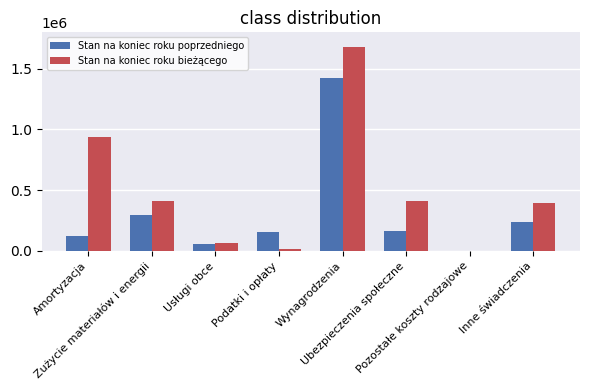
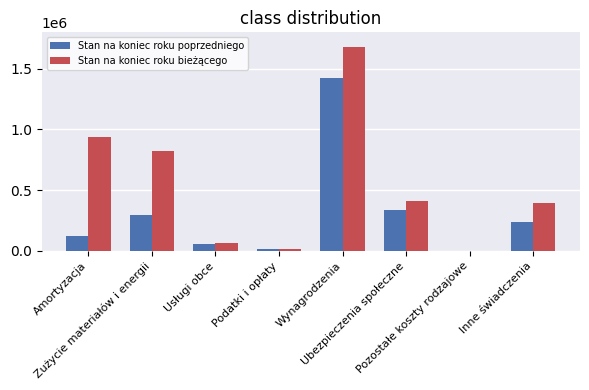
  {
    "Stan na koniec roku poprzedniego": {
      "Amortyzacja": 120000,
      "Zużycie materiałów i energii": 290000,
      "Usługi obce": 60000,
-     "Podatki i opłaty": 160000,
+     "Podatki i opłaty": 20000,
      "Wynagrodzenia": 1430000,
-     "Ubezpieczenia społeczne": 160000,
+     "Ubezpieczenia społeczne": 340000,
      "Inne świadczenia": 240000
    },
    "Stan na koniec roku bieżącego": {
      "Amortyzacja": 940000,
-     "Zużycie materiałów i energii": 410000,
+     "Zużycie materiałów i energii": 820000,
      "Usługi obce": 60000,
      "Wynagrodzenia": 1680000,
      "Ubezpieczenia społeczne": 410000,
      "Pozostałe koszty rodzajowe": 0,
      "Inne świadczenia": 390000
    }
  }
